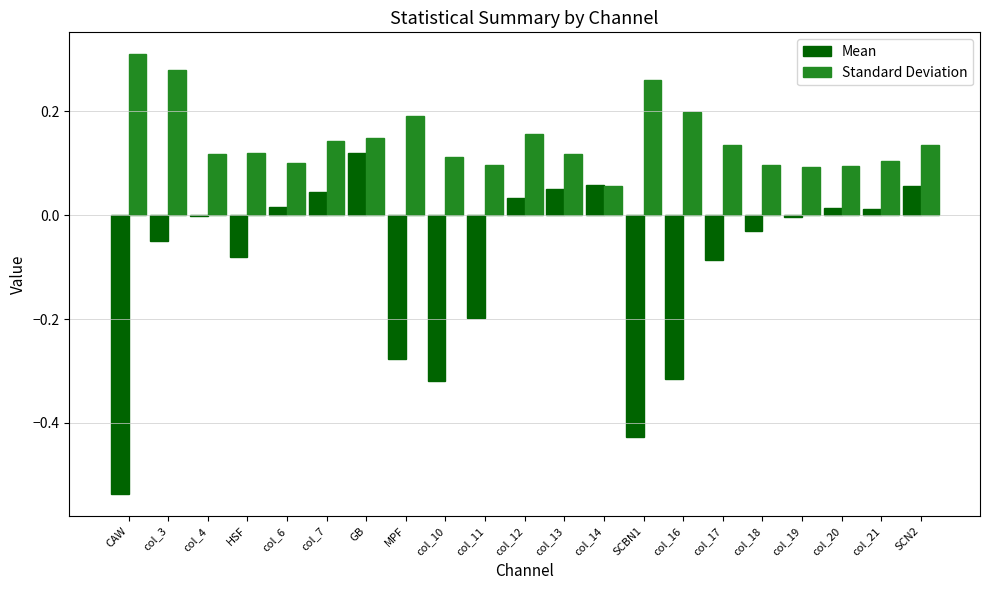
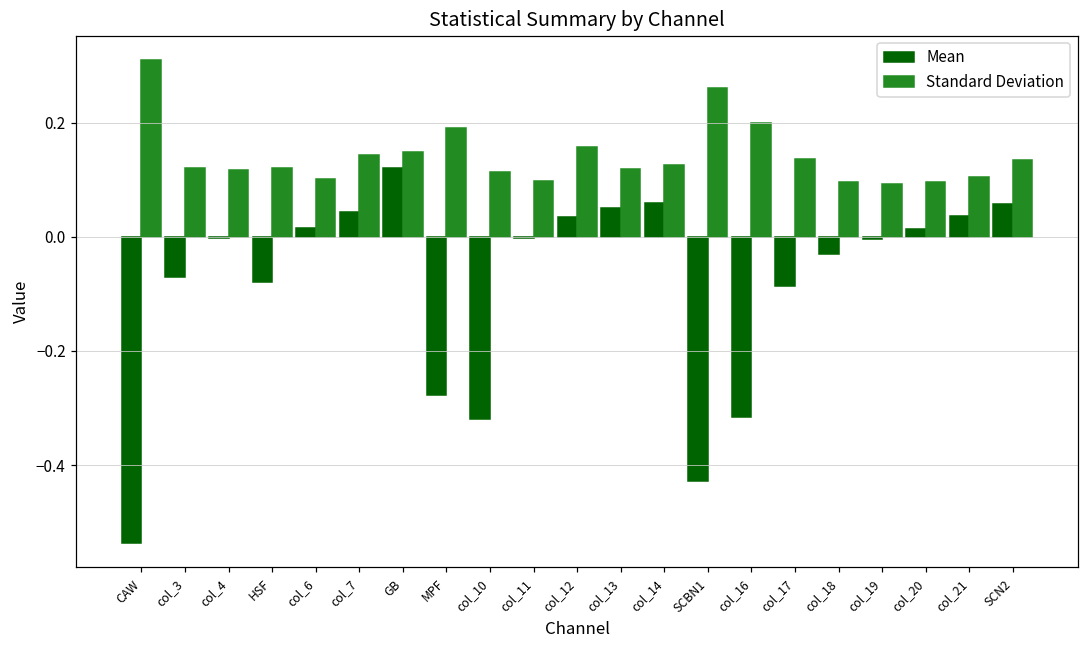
  {
    "Mean": {
      "CAW": -0.54,
-     "col_3": -0.05,
+     "col_3": -0.07,
      "HSF": -0.08,
      "col_6": 0.02,
      "col_7": 0.04,
      "GB": 0.12,
      "MPF": -0.28,
      "col_10": -0.32,
-     "col_11": -0.20,
+     "col_11": 0.00,
      "col_12": 0.03,
      "col_13": 0.05,
      "col_14": 0.06,
      "SCBN1": -0.43,
      "col_16": -0.32,
      "col_17": -0.09,
      "col_18": -0.03,
      "col_20": 0.01,
-     "col_21": 0.01,
+     "col_21": 0.04,
      "SCN2": 0.06
    },
    "Standard Deviation": {
      "CAW": 0.31,
-     "col_3": 0.28,
+     "col_3": 0.12,
      "col_4": 0.12,
      "HSF": 0.12,
      "col_6": 0.10,
      "col_7": 0.14,
      "GB": 0.15,
      "MPF": 0.19,
      "col_10": 0.11,
      "col_11": 0.10,
      "col_12": 0.16,
      "col_13": 0.12,
-     "col_14": 0.06,
+     "col_14": 0.13,
      "SCBN1": 0.26,
      "col_16": 0.20,
      "col_17": 0.14,
      "col_18": 0.10,
      "col_19": 0.09,
      "col_20": 0.10,
      "col_21": 0.10,
      "SCN2": 0.14
    }
  }
